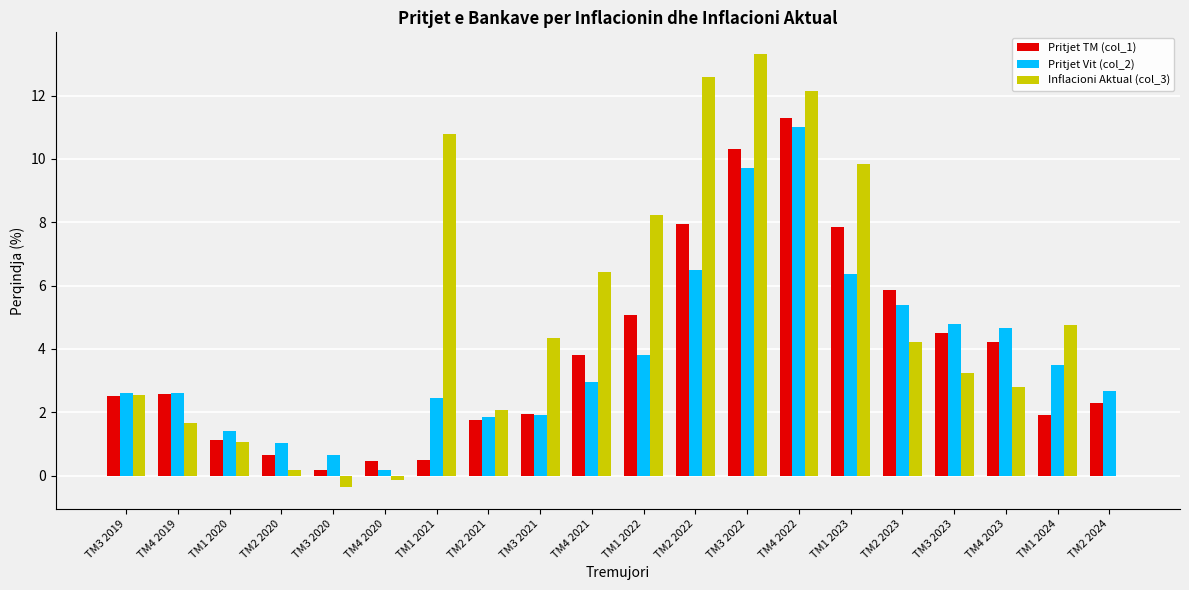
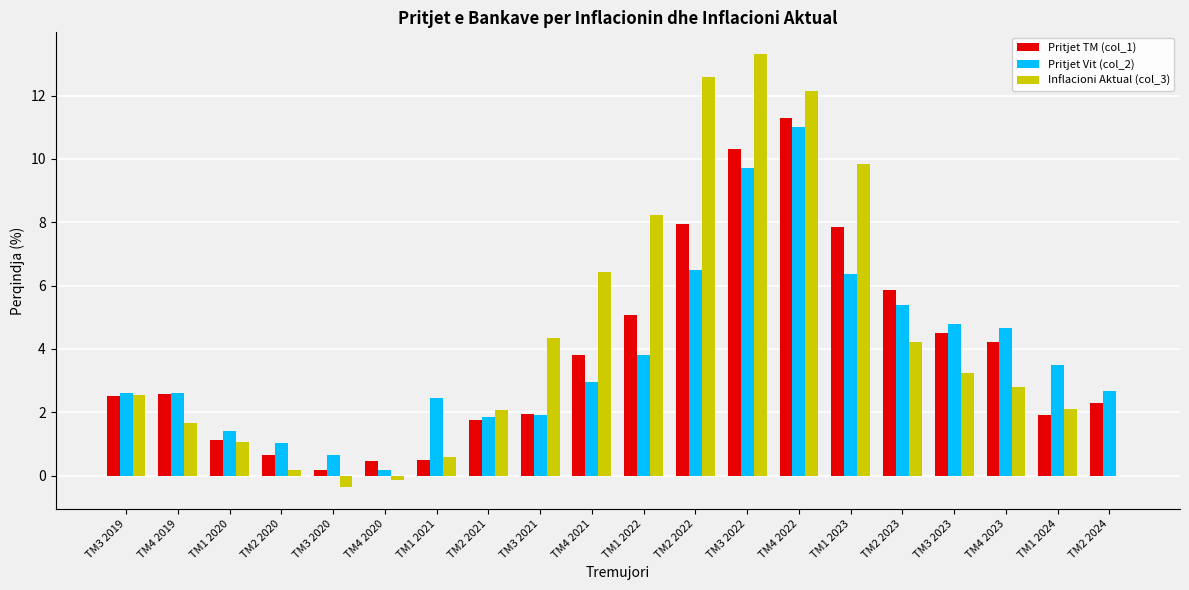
  {
    "Pritjet TM (col_1)": {
      "TM3 2019": 2.5,
      "TM4 2019": 2.6,
      "TM1 2020": 1.1,
      "TM2 2020": 0.6,
      "TM3 2020": 0.2,
      "TM4 2020": 0.5,
      "TM1 2021": 0.5,
      "TM2 2021": 1.7,
      "TM3 2021": 1.9,
      "TM4 2021": 3.8,
      "TM1 2022": 5.1,
      "TM2 2022": 8.0,
      "TM3 2022": 10.3,
      "TM4 2022": 11.3,
      "TM1 2023": 7.8,
      "TM2 2023": 5.9,
      "TM3 2023": 4.5,
      "TM4 2023": 4.2,
      "TM1 2024": 1.9,
      "TM2 2024": 2.3
    },
    "Pritjet Vit (col_2)": {
      "TM3 2019": 2.6,
      "TM4 2019": 2.6,
      "TM1 2020": 1.4,
      "TM2 2020": 1.0,
      "TM3 2020": 0.7,
      "TM4 2020": 0.2,
      "TM1 2021": 2.5,
      "TM2 2021": 1.9,
      "TM3 2021": 1.9,
      "TM4 2021": 3.0,
      "TM1 2022": 3.8,
      "TM2 2022": 6.5,
      "TM3 2022": 9.7,
      "TM4 2022": 11.0,
      "TM1 2023": 6.4,
      "TM2 2023": 5.4,
      "TM3 2023": 4.8,
      "TM4 2023": 4.7,
      "TM1 2024": 3.5,
      "TM2 2024": 2.7
    },
    "Inflacioni Aktual (col_3)": {
      "TM3 2019": 2.6,
      "TM4 2019": 1.7,
      "TM1 2020": 1.1,
      "TM2 2020": 0.2,
      "TM3 2020": -0.4,
      "TM4 2020": -0.1,
-     "TM1 2021": 10.8,
+     "TM1 2021": 0.6,
      "TM2 2021": 2.1,
      "TM3 2021": 4.4,
      "TM4 2021": 6.4,
      "TM1 2022": 8.2,
      "TM2 2022": 12.6,
      "TM3 2022": 13.3,
      "TM4 2022": 12.1,
      "TM1 2023": 9.9,
      "TM2 2023": 4.2,
      "TM3 2023": 3.2,
      "TM4 2023": 2.8,
-     "TM1 2024": 4.8,
+     "TM1 2024": 2.1,
      "TM2 2024": 0.0
    }
  }
